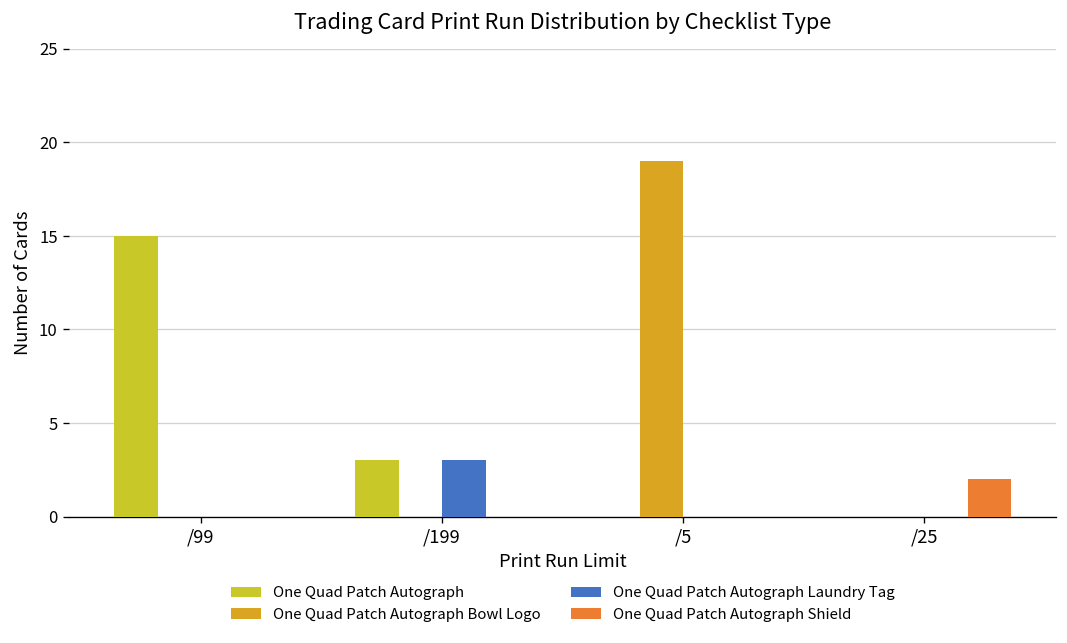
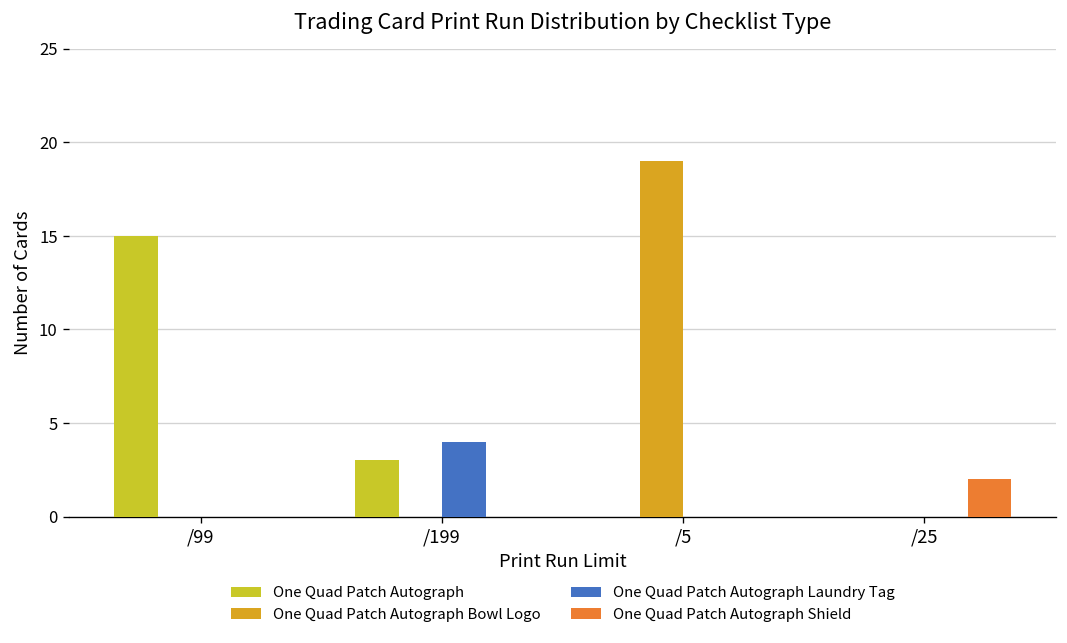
  {
    "One Quad Patch Autograph Laundry Tag": {
      "/99": 0,
-     "/199": 3,
+     "/199": 4,
      "/5": 0,
      "/25": 0
    }
  }
